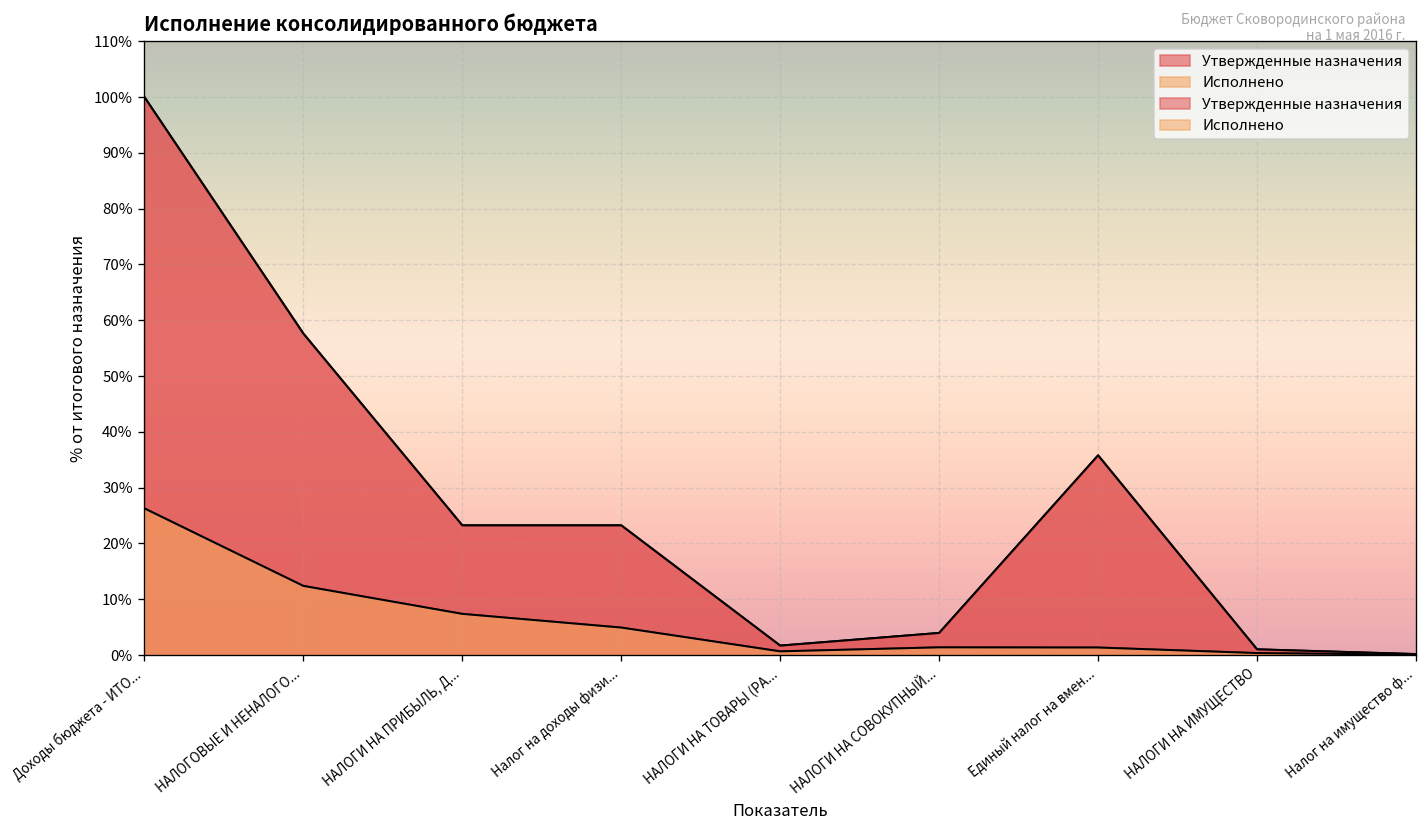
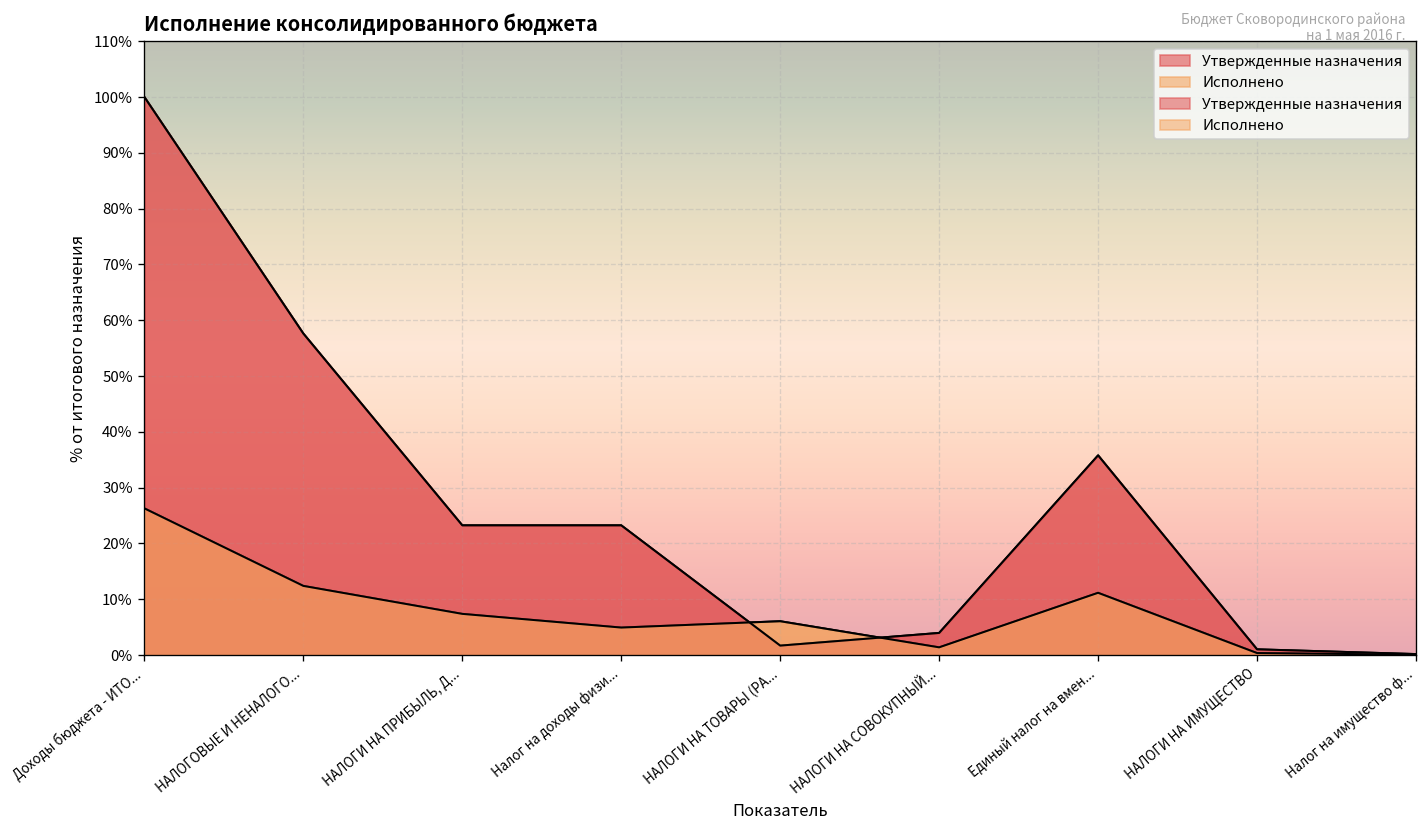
  {
    "Утвержденные назначения": {
      "Доходы бюджета - ИТО...": "100%",
      "НАЛОГОВЫЕ И НЕНАЛОГО...": "58%",
      "НАЛОГИ НА ПРИБЫЛЬ, Д...": "23%",
      "Налог на доходы физи...": "23%",
      "НАЛОГИ НА ТОВАРЫ (РА...": "2%",
      "НАЛОГИ НА СОВОКУПНЫЙ...": "4%",
      "Единый налог на вмен...": "36%",
      "НАЛОГИ НА ИМУЩЕСТВО": "1%"
    },
    "Исполнено": {
      "Доходы бюджета - ИТО...": "26%",
      "НАЛОГОВЫЕ И НЕНАЛОГО...": "12%",
      "НАЛОГИ НА ПРИБЫЛЬ, Д...": "7%",
      "Налог на доходы физи...": "5%",
-     "НАЛОГИ НА ТОВАРЫ (РА...": "1%",
+     "НАЛОГИ НА ТОВАРЫ (РА...": "6%",
      "НАЛОГИ НА СОВОКУПНЫЙ...": "1%",
-     "Единый налог на вмен...": "1%",
+     "Единый налог на вмен...": "11%",
      "НАЛОГИ НА ИМУЩЕСТВО": "0%"
    }
  }
